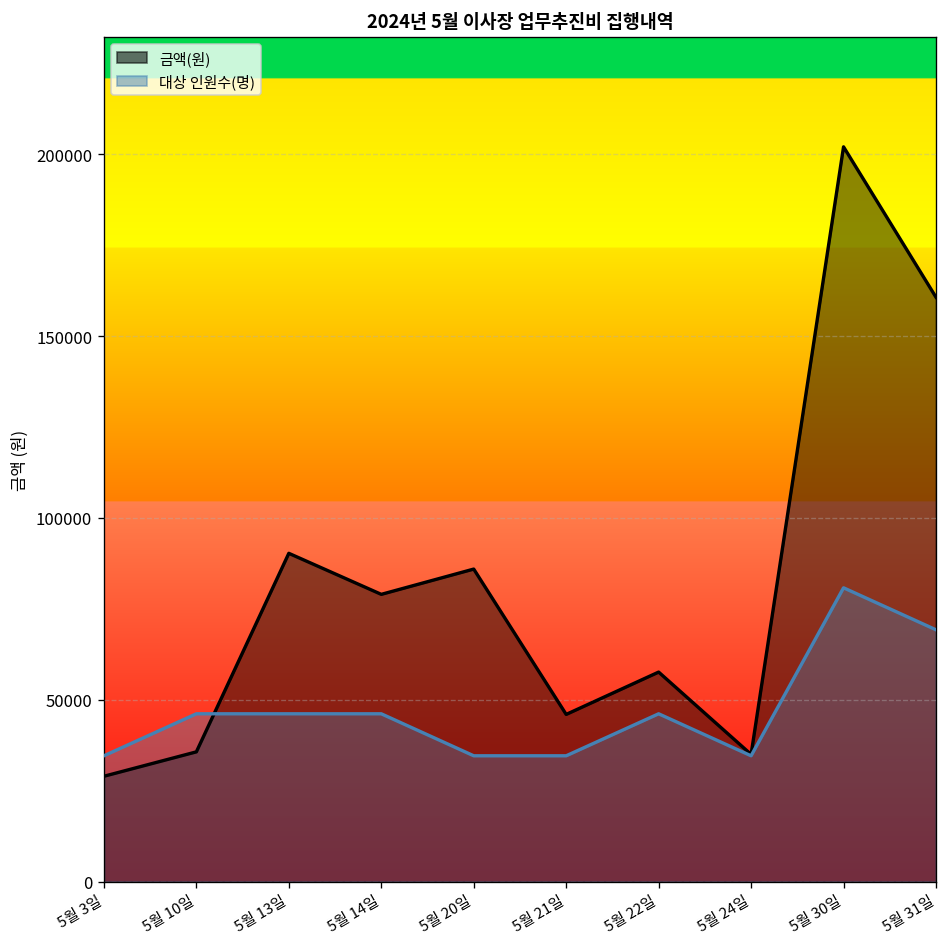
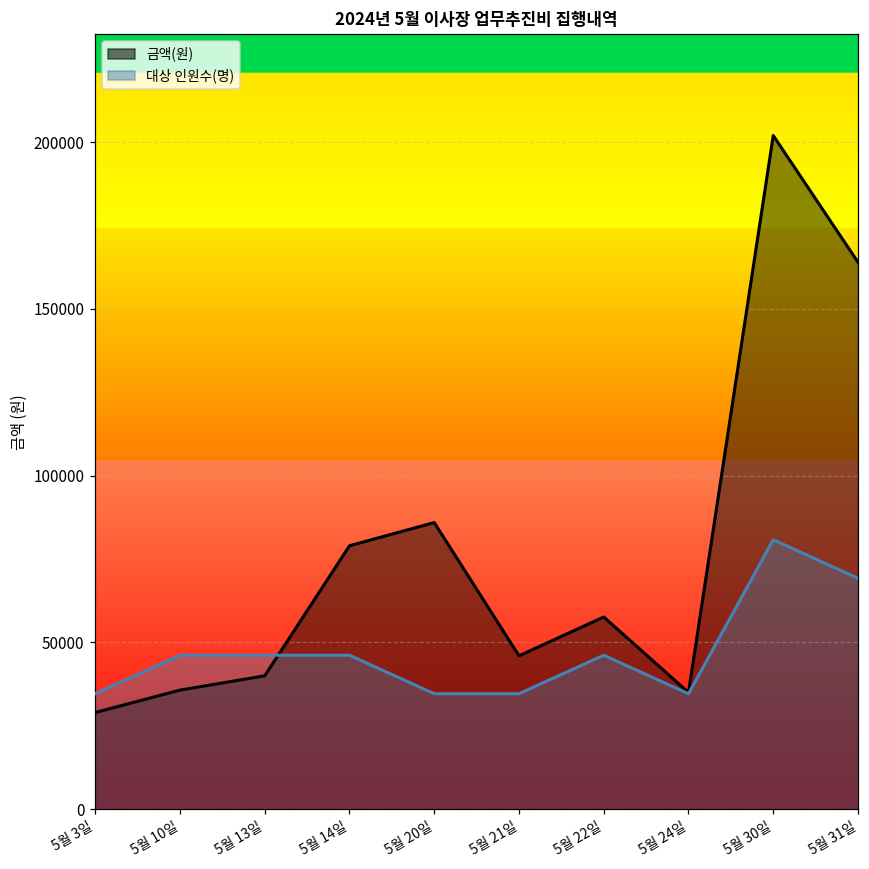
  {
    "금액(원)": {
      "5월 3일": 29000,
      "5월 10일": 36000,
-     "5월 13일": 90000,
+     "5월 13일": 40000,
      "5월 14일": 79000,
      "5월 20일": 86000,
      "5월 21일": 46000,
      "5월 22일": 58000,
      "5월 30일": 202000,
-     "5월 31일": 161000
+     "5월 31일": 164000
    }
  }
